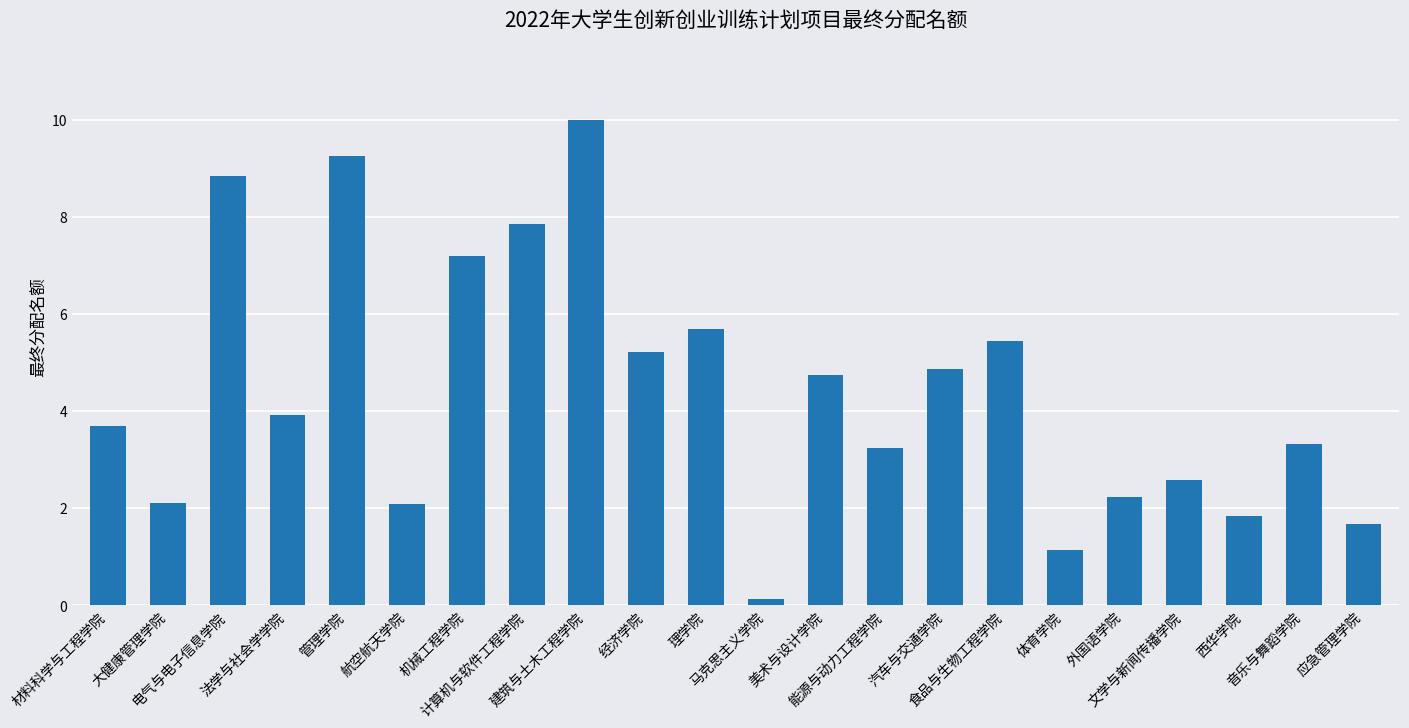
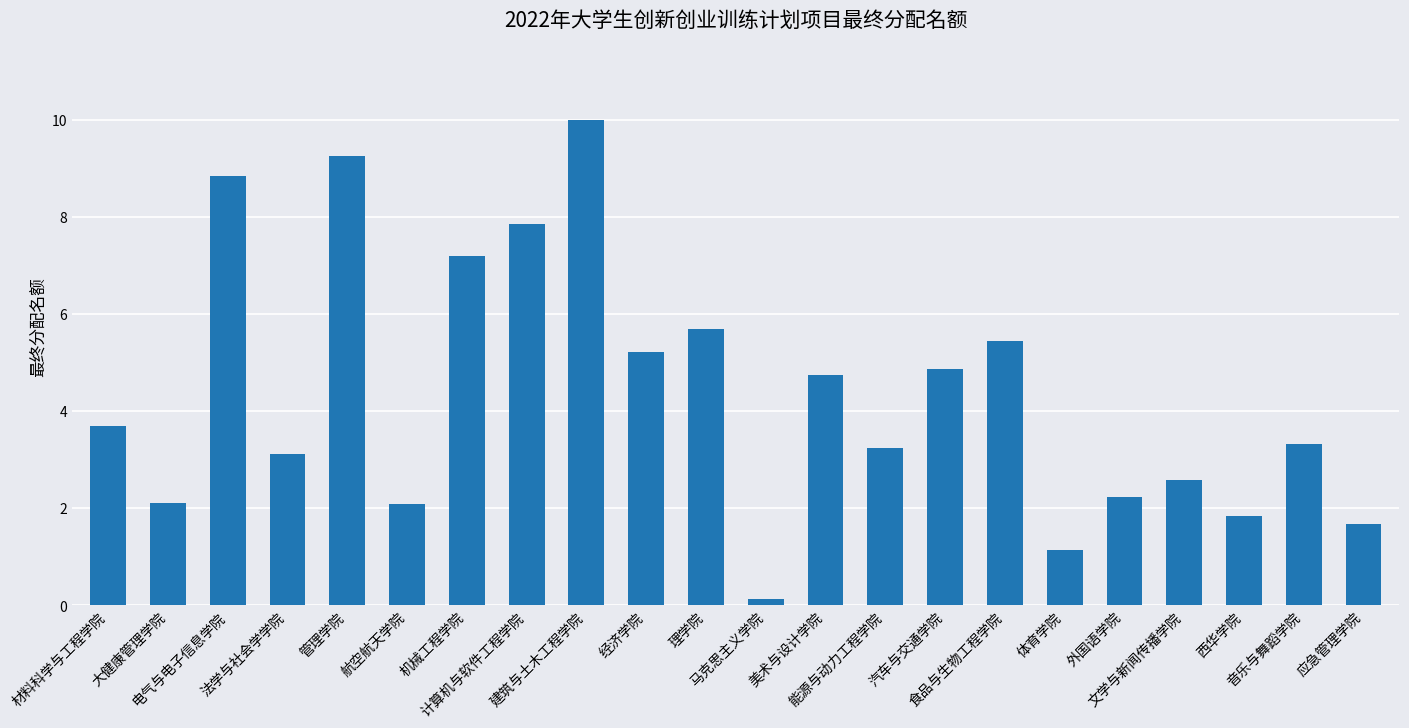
  {
    "材料科学与工程学院": 3.7,
    "大健康管理学院": 2.1,
    "电气与电子信息学院": 8.8,
-   "法学与社会学学院": 3.9,
+   "法学与社会学学院": 3.1,
    "管理学院": 9.3,
    "航空航天学院": 2.1,
    "机械工程学院": 7.2,
    "计算机与软件工程学院": 7.9,
    "建筑与土木工程学院": 10.0,
    "经济学院": 5.2,
    "理学院": 5.7,
    "马克思主义学院": 0.1,
    "美术与设计学院": 4.7,
    "能源与动力工程学院": 3.2,
    "汽车与交通学院": 4.9,
    "食品与生物工程学院": 5.5,
    "体育学院": 1.1,
    "外国语学院": 2.2,
    "文学与新闻传播学院": 2.6,
    "西华学院": 1.8,
    "音乐与舞蹈学院": 3.3,
    "应急管理学院": 1.7
  }
